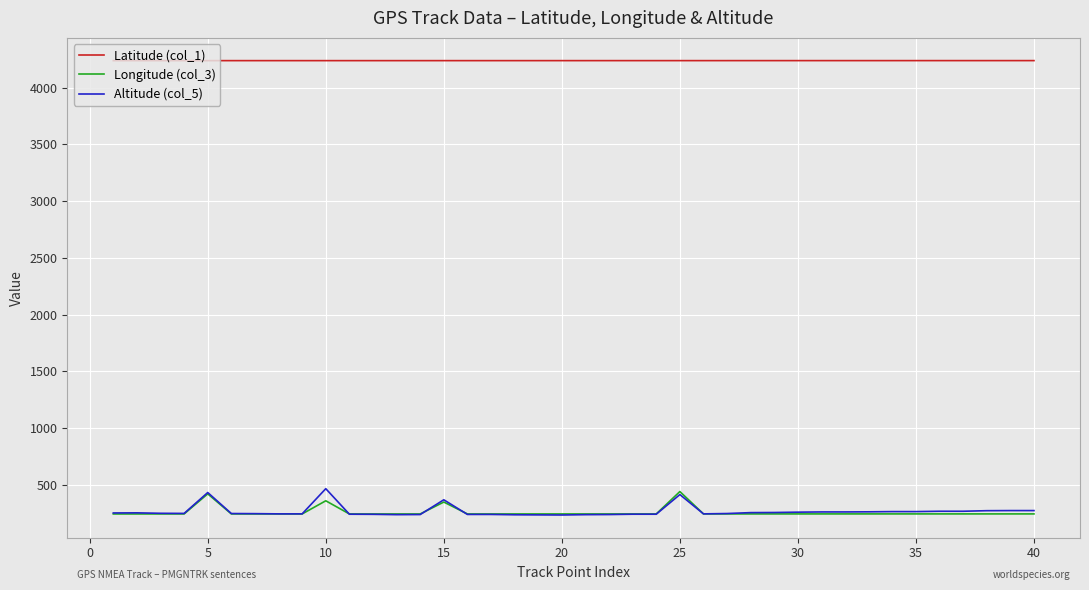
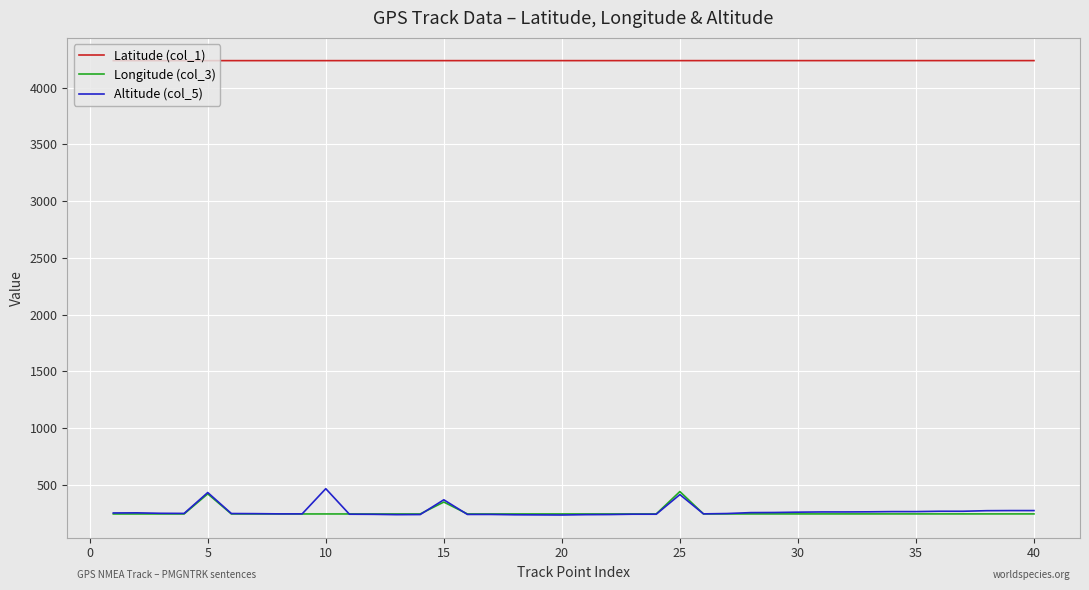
  {
    "Latitude (col_1)": {
      "10": 4240,
      "15": 4240,
      "20": 4240,
      "25": 4240,
      "30": 4240,
      "35": 4240,
      "40": 4240
    },
    "Longitude (col_3)": {
-     "10": 360,
+     "10": 240,
      "25": 440,
      "40": 240
    },
    "Altitude (col_5)": {
      "10": 470,
      "25": 410,
      "40": 270
    }
  }
